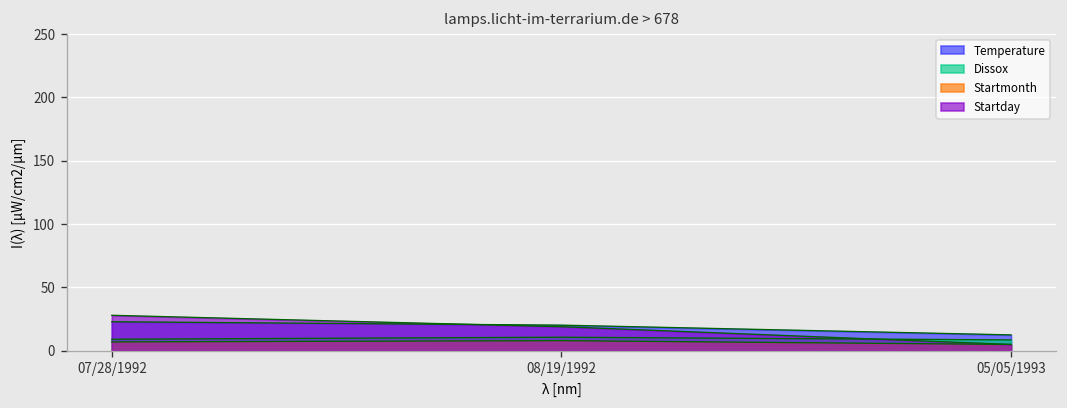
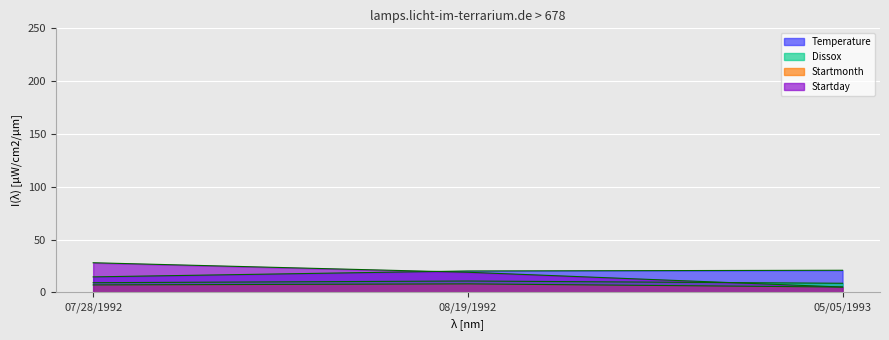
  {
    "Temperature": {
-     "07/28/1992": 23,
-     "05/05/1993": 13
+     "07/28/1992": 15,
+     "05/05/1993": 21
    },
    "Dissox": {
      "08/19/1992": 11,
      "05/05/1993": 9
    },
    "Startmonth": {
      "08/19/1992": 8
    },
    "Startday": {
      "07/28/1992": 28
    }
  }
